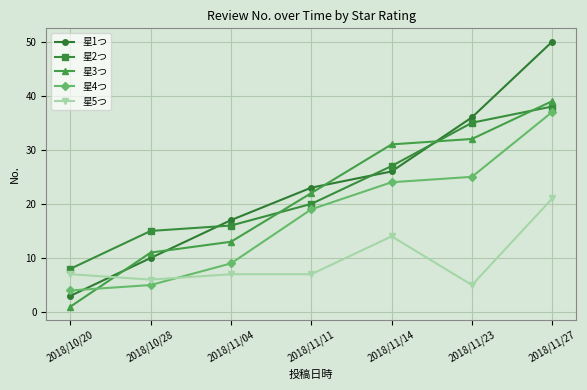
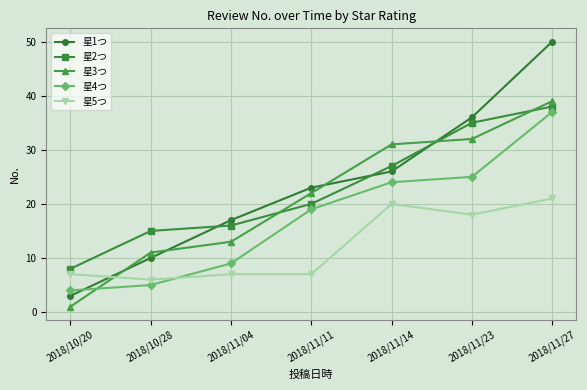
  {
    "星5つ": {
      "2018/10/20": 7,
      "2018/10/28": 6,
      "2018/11/04": 7,
      "2018/11/11": 7,
-     "2018/11/14": 14,
-     "2018/11/23": 5,
+     "2018/11/14": 20,
+     "2018/11/23": 18,
      "2018/11/27": 21
    }
  }
